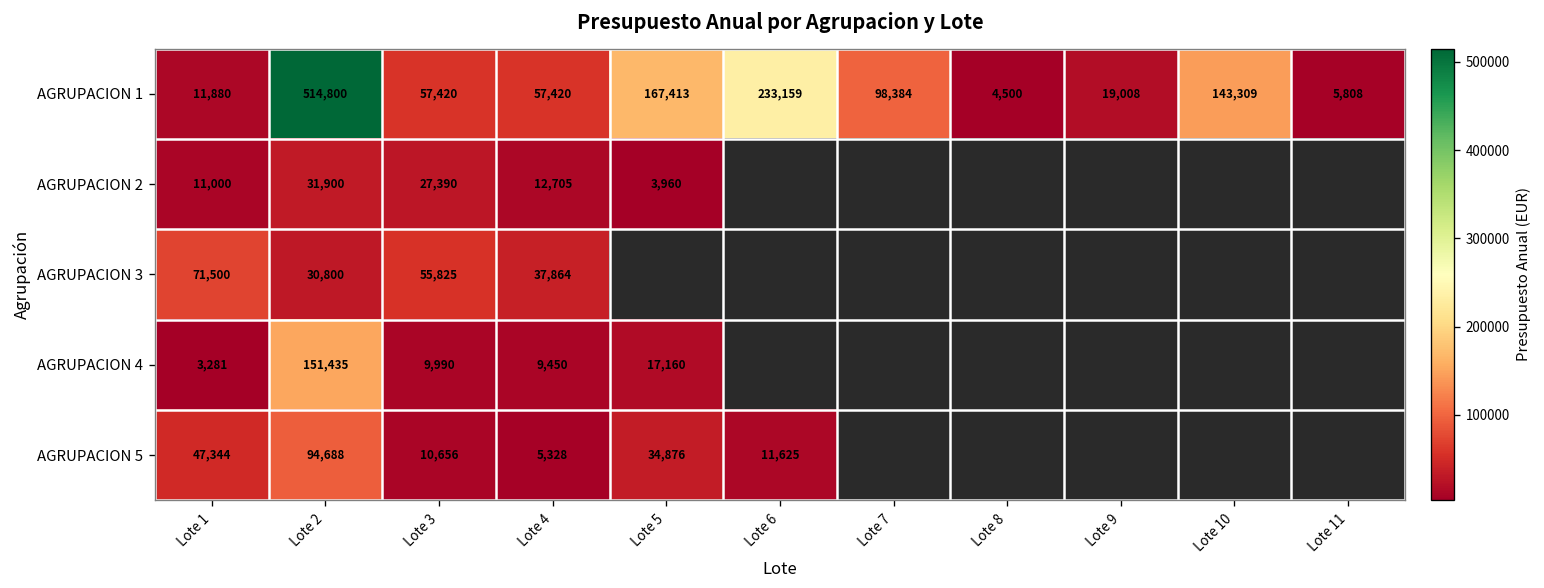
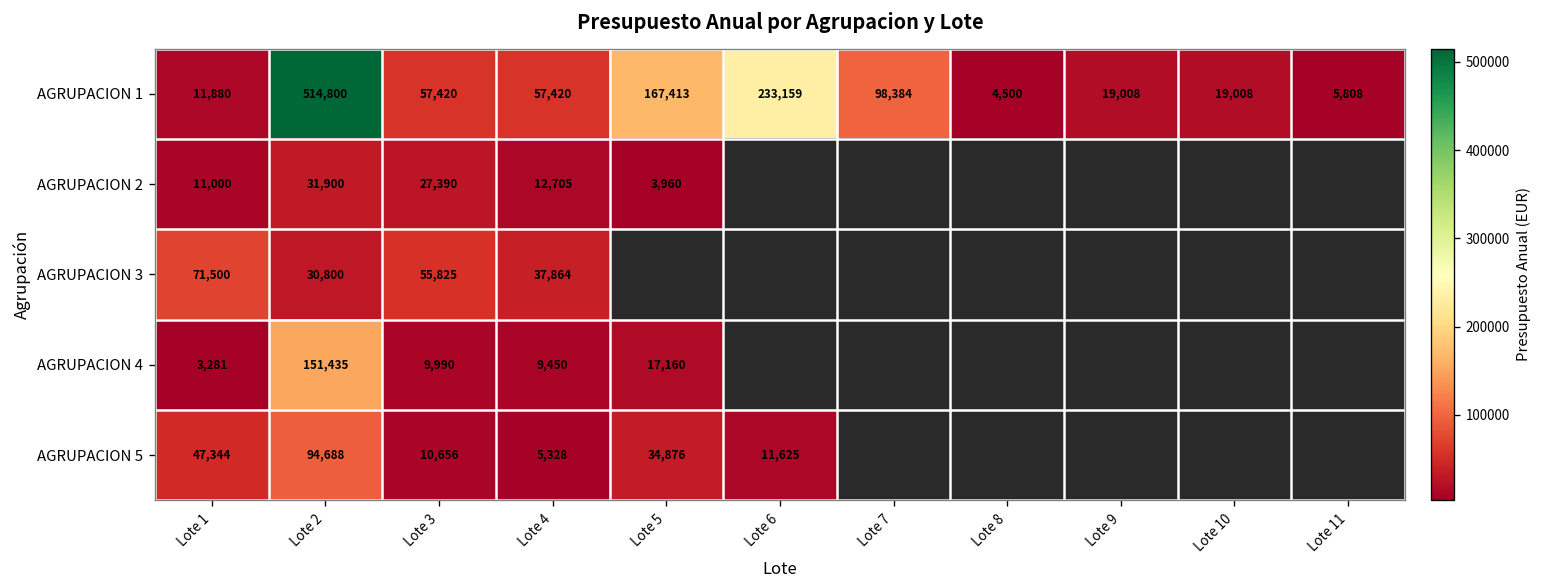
  {
    "AGRUPACION 1": {
      "Lote 1": "11,880",
      "Lote 2": "514,800",
      "Lote 3": "57,420",
      "Lote 4": "57,420",
      "Lote 5": "167,413",
      "Lote 6": "233,159",
      "Lote 7": "98,384",
      "Lote 8": "4,500",
      "Lote 9": "19,008",
-     "Lote 10": "143,309",
+     "Lote 10": "19,008",
      "Lote 11": "5,808"
    },
    "AGRUPACION 2": {
      "Lote 1": "11,000",
      "Lote 2": "31,900",
      "Lote 3": "27,390",
      "Lote 4": "12,705",
      "Lote 5": "3,960"
    },
    "AGRUPACION 3": {
      "Lote 1": "71,500",
      "Lote 2": "30,800",
      "Lote 3": "55,825",
      "Lote 4": "37,864"
    },
    "AGRUPACION 4": {
      "Lote 1": "3,281",
      "Lote 2": "151,435",
      "Lote 3": "9,990",
      "Lote 4": "9,450",
      "Lote 5": "17,160"
    },
    "AGRUPACION 5": {
      "Lote 1": "47,344",
      "Lote 2": "94,688",
      "Lote 3": "10,656",
      "Lote 4": "5,328",
      "Lote 5": "34,876",
      "Lote 6": "11,625"
    }
  }
